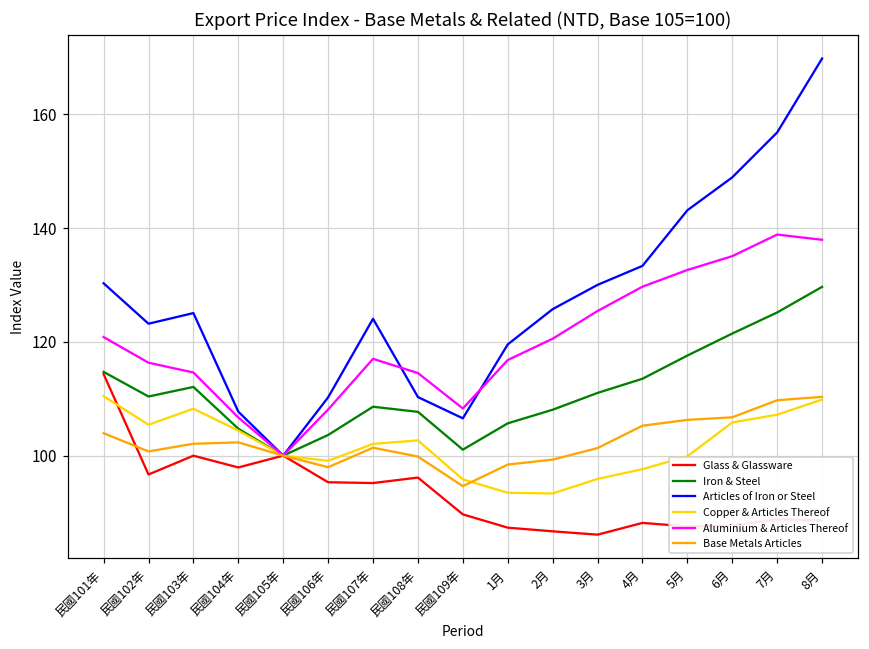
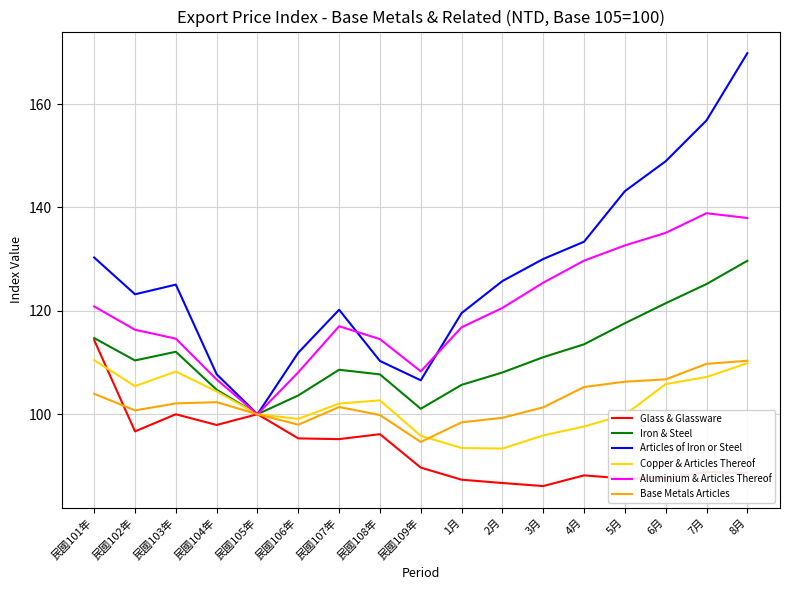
  {
    "Glass & Glassware": {
      "民國102年": 97,
      "民國103年": 100,
      "民國104年": 98,
      "民國106年": 95,
      "民國107年": 95,
      "民國108年": 96,
      "民國109年": 90,
      "1月": 87,
      "2月": 87,
      "3月": 86,
      "4月": 88
    },
    "Iron & Steel": {
      "民國102年": 110,
      "民國103年": 112,
      "民國106年": 104,
      "民國107年": 109,
      "民國108年": 108,
      "民國109年": 101,
      "1月": 106,
      "2月": 108,
      "3月": 111,
      "4月": 114,
      "5月": 118,
      "6月": 121,
      "7月": 125,
      "8月": 130
    },
    "Articles of Iron or Steel": {
      "民國101年": 130,
      "民國102年": 123,
      "民國103年": 125,
      "民國104年": 108,
-     "民國106年": 110,
-     "民國107年": 124,
+     "民國106年": 112,
+     "民國107年": 120,
      "民國108年": 110,
      "民國109年": 107,
      "1月": 120,
      "2月": 126,
      "3月": 130,
      "4月": 133,
      "5月": 143,
      "6月": 149,
      "7月": 157,
      "8月": 170
    },
    "Aluminium & Articles Thereof": {
      "民國101年": 121,
      "民國102年": 116,
      "民國103年": 115,
      "民國104年": 107,
      "民國106年": 108,
      "民國107年": 117,
      "民國108年": 115,
      "民國109年": 108,
      "1月": 117,
      "2月": 121,
      "3月": 125,
      "4月": 130,
      "5月": 133,
      "6月": 135,
      "7月": 139,
      "8月": 138
    }
  }
